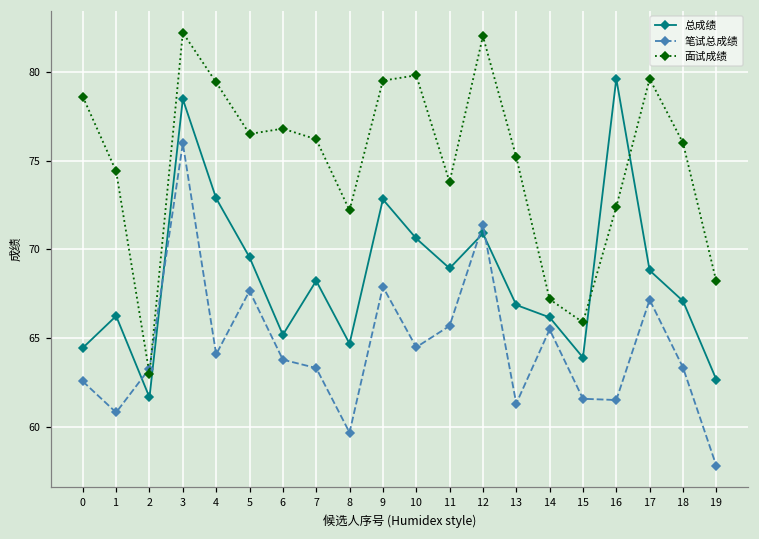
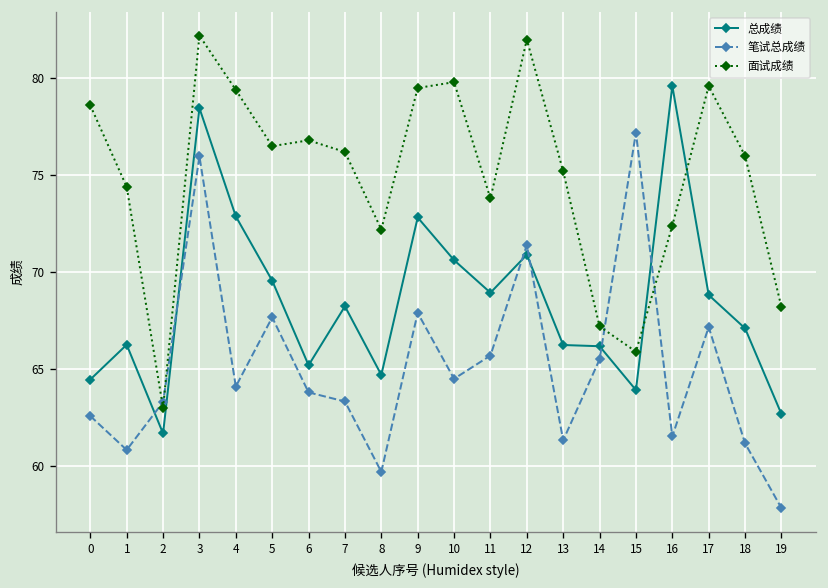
  {
    "总成绩": {
      "0": 64.5,
      "1": 66.3,
      "2": 61.7,
      "3": 78.5,
      "4": 72.9,
      "5": 69.6,
      "6": 65.2,
      "7": 68.2,
      "8": 64.7,
      "9": 72.8,
      "10": 70.6,
      "11": 68.9,
      "12": 70.9,
-     "13": 66.9,
+     "13": 66.2,
      "14": 66.2,
      "15": 63.9,
      "16": 79.6,
      "17": 68.8,
      "18": 67.1,
      "19": 62.7
    },
    "笔试总成绩": {
      "0": 62.6,
      "1": 60.8,
      "2": 63.3,
      "3": 76.0,
      "4": 64.1,
      "5": 67.7,
      "6": 63.8,
      "7": 63.3,
      "8": 59.7,
      "9": 67.9,
      "10": 64.5,
      "11": 65.7,
      "12": 71.4,
      "13": 61.3,
      "14": 65.5,
-     "15": 61.6,
+     "15": 77.2,
      "16": 61.5,
      "17": 67.2,
-     "18": 63.4,
+     "18": 61.2,
      "19": 57.8
    },
    "面试成绩": {
      "0": 78.6,
      "1": 74.4,
      "2": 63.0,
      "3": 82.2,
      "4": 79.4,
      "5": 76.5,
      "6": 76.8,
      "7": 76.2,
      "8": 72.2,
      "9": 79.5,
      "10": 79.8,
      "11": 73.8,
      "12": 82.0,
      "13": 75.2,
      "14": 67.2,
      "15": 65.9,
      "16": 72.4,
      "17": 79.6,
      "18": 76.0,
      "19": 68.2
    }
  }
